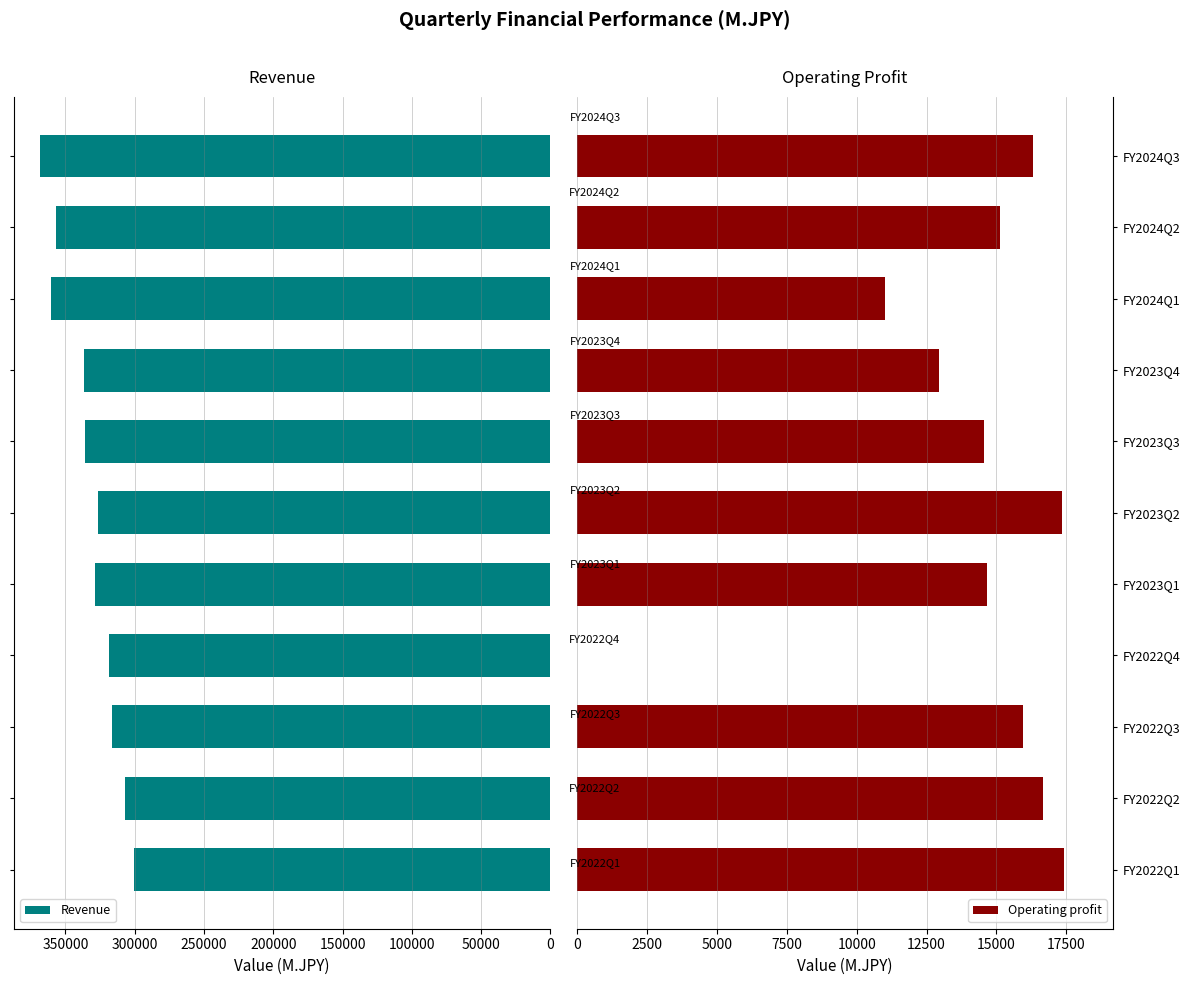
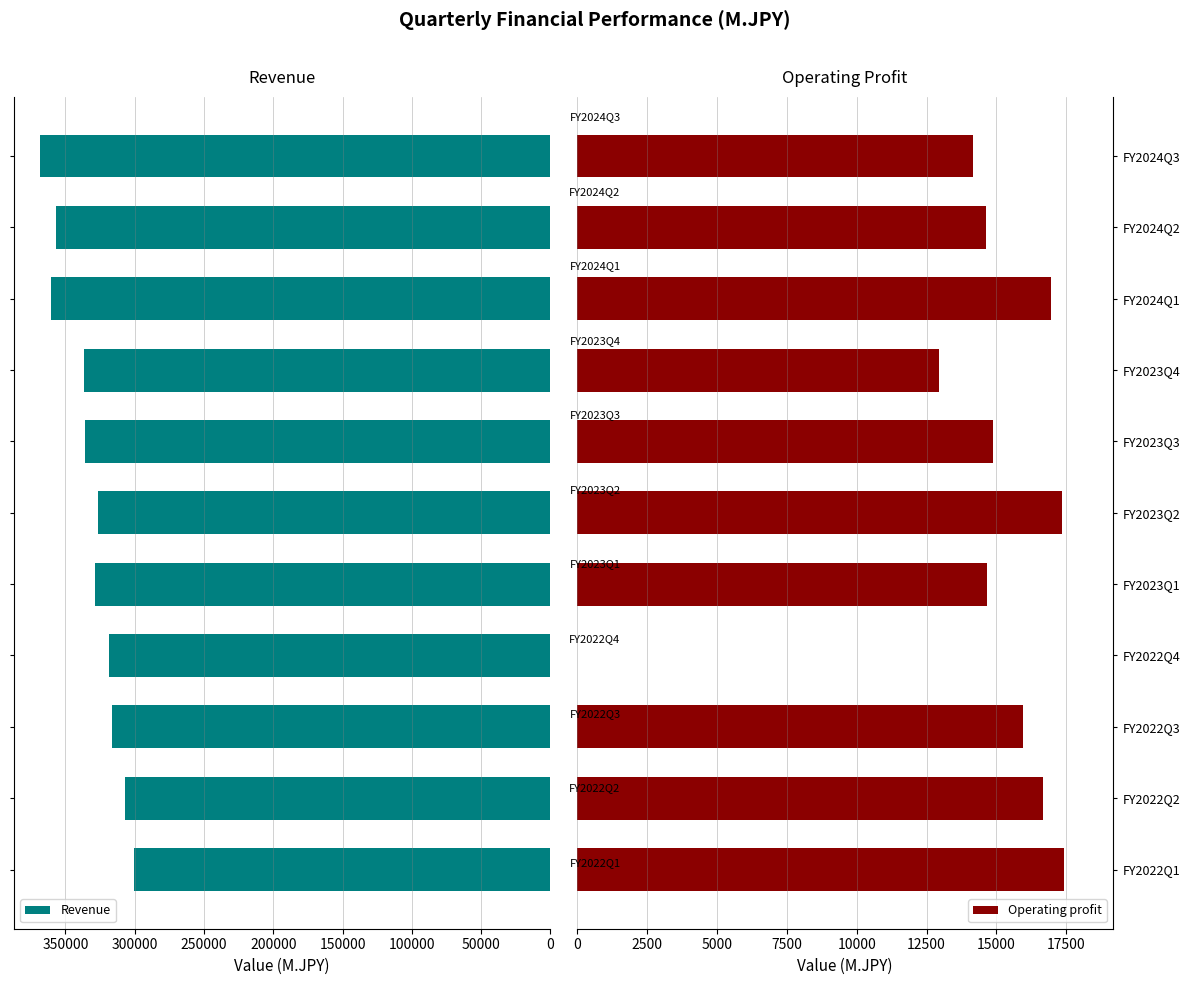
  {
    "Operating Profit": {
-     "FY2024Q3": 16300,
-     "FY2024Q2": 15100,
-     "FY2024Q1": 11000,
+     "FY2024Q3": 14200,
+     "FY2024Q2": 14600,
+     "FY2024Q1": 17000,
      "FY2023Q4": 12900,
-     "FY2023Q3": 14500,
+     "FY2023Q3": 14900,
      "FY2023Q2": 17400,
      "FY2023Q1": 14700,
      "FY2022Q3": 15900,
      "FY2022Q2": 16700,
      "FY2022Q1": 17400
    }
  }
